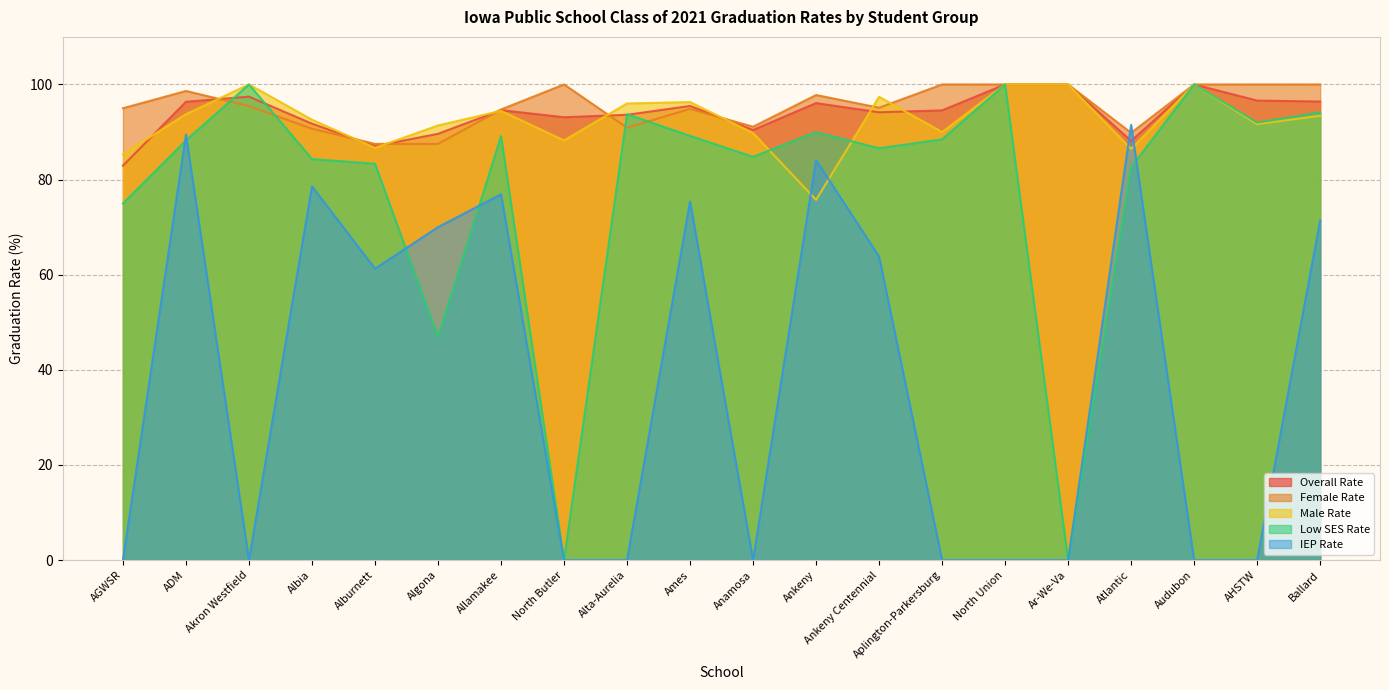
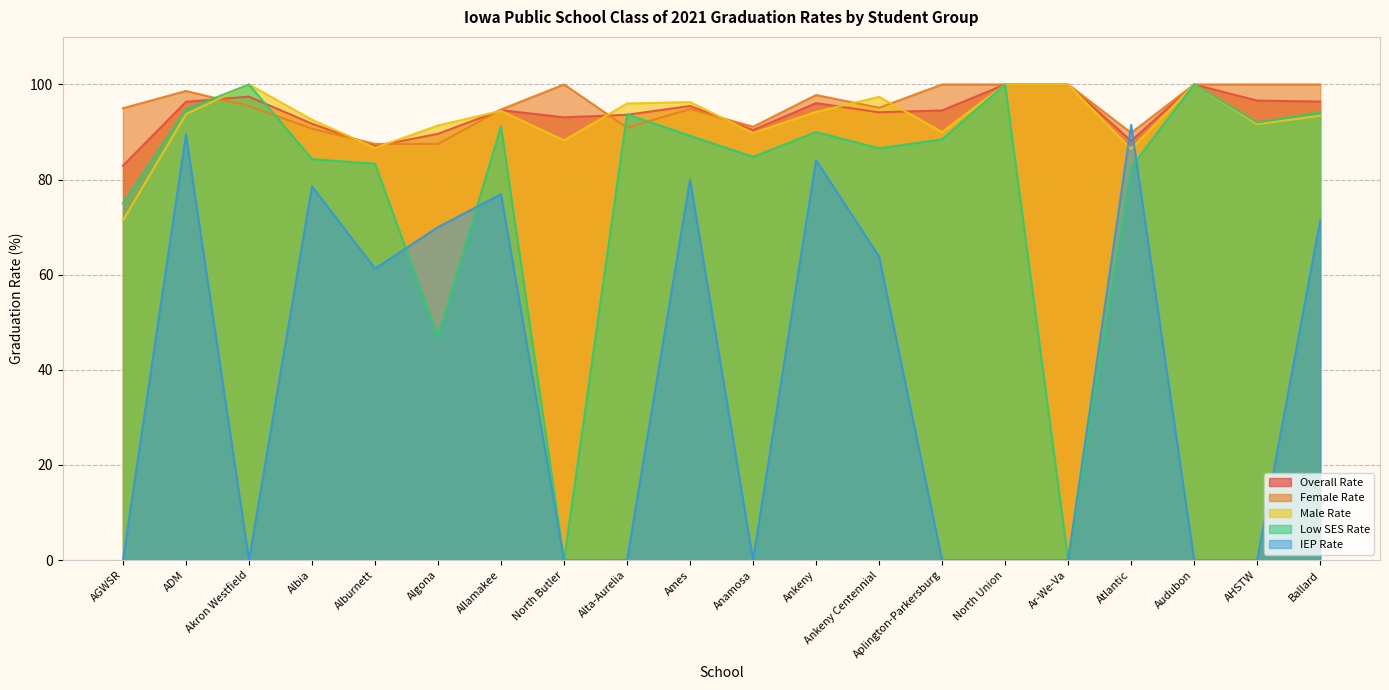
  {
    "Male Rate": {
-     "AGWSR": 85,
+     "AGWSR": 71,
      "ADM": 94,
      "Albia": 93,
      "Algona": 91,
      "North Butler": 88,
      "Alta-Aurelia": 96,
      "Ames": 96,
      "Anamosa": 90,
-     "Ankeny": 76,
+     "Ankeny": 94,
      "Ankeny Centennial": 97,
      "Aplington-Parkersburg": 90,
      "Atlantic": 86,
      "Ballard": 93
    },
    "Low SES Rate": {
      "AGWSR": 75,
-     "ADM": 88,
+     "ADM": 95,
      "Albia": 84,
      "Alburnett": 83,
      "Algona": 47,
-     "Allamakee": 89,
+     "Allamakee": 91,
      "Ames": 89,
      "Anamosa": 85,
      "Ankeny": 90,
      "Ankeny Centennial": 87,
      "Aplington-Parkersburg": 88,
      "Atlantic": 83,
      "Ballard": 94
    },
    "IEP Rate": {
      "AGWSR": 0,
      "ADM": 89,
      "Akron Westfield": 0,
      "Albia": 79,
      "Alburnett": 61,
      "Algona": 70,
      "Allamakee": 77,
      "Alta-Aurelia": 0,
-     "Ames": 75,
+     "Ames": 80,
      "Anamosa": 0,
      "Ankeny": 84,
      "Ankeny Centennial": 64,
      "Aplington-Parkersburg": 0,
      "North Union": 0,
      "Atlantic": 91,
      "Audubon": 0,
      "AHSTW": 0,
      "Ballard": 71
    }
  }
